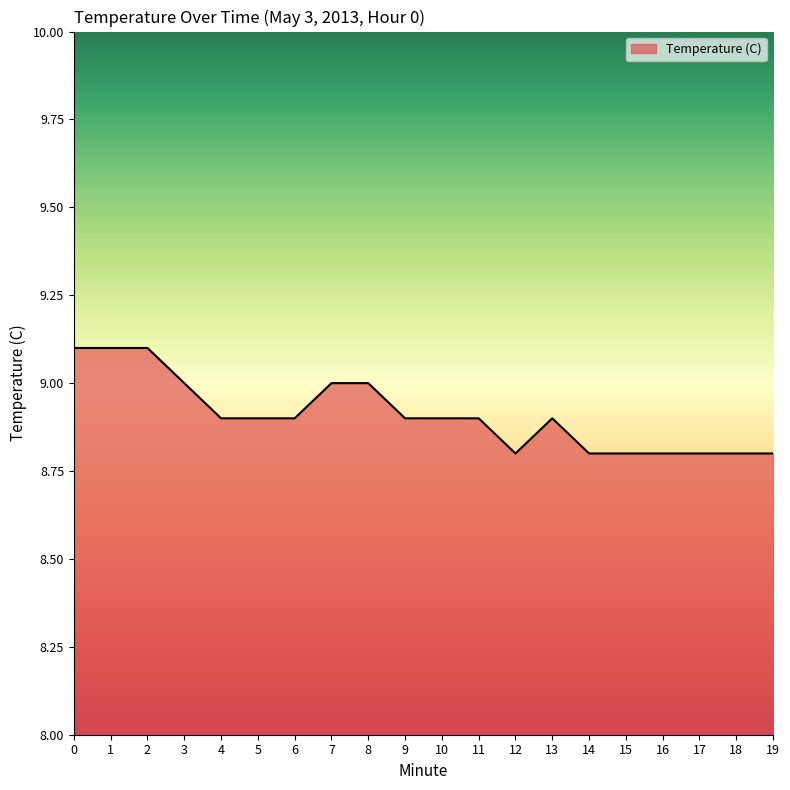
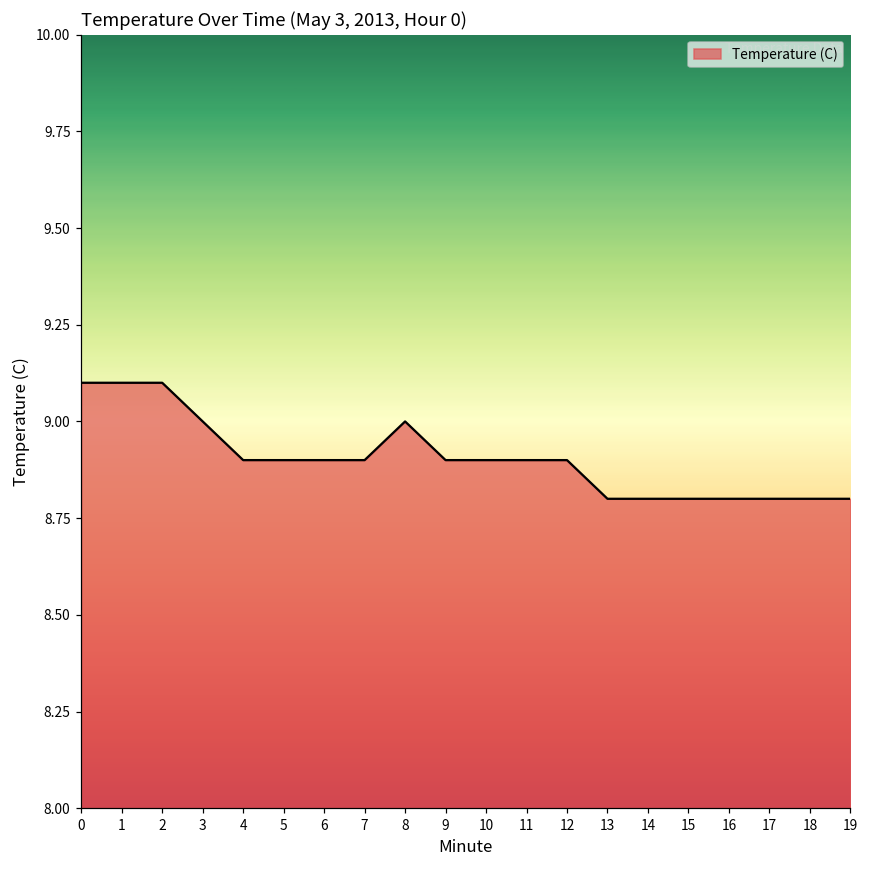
  {
    "0": 9.1,
    "1": 9.1,
    "2": 9.1,
    "3": 9.0,
    "4": 8.9,
    "5": 8.9,
    "6": 8.9,
-   "7": 9.0,
+   "7": 8.9,
    "8": 9.0,
    "9": 8.9,
    "10": 8.9,
    "11": 8.9,
-   "12": 8.8,
-   "13": 8.9,
+   "12": 8.9,
+   "13": 8.8,
    "14": 8.8,
    "15": 8.8,
    "16": 8.8,
    "17": 8.8,
    "18": 8.8,
    "19": 8.8
  }
